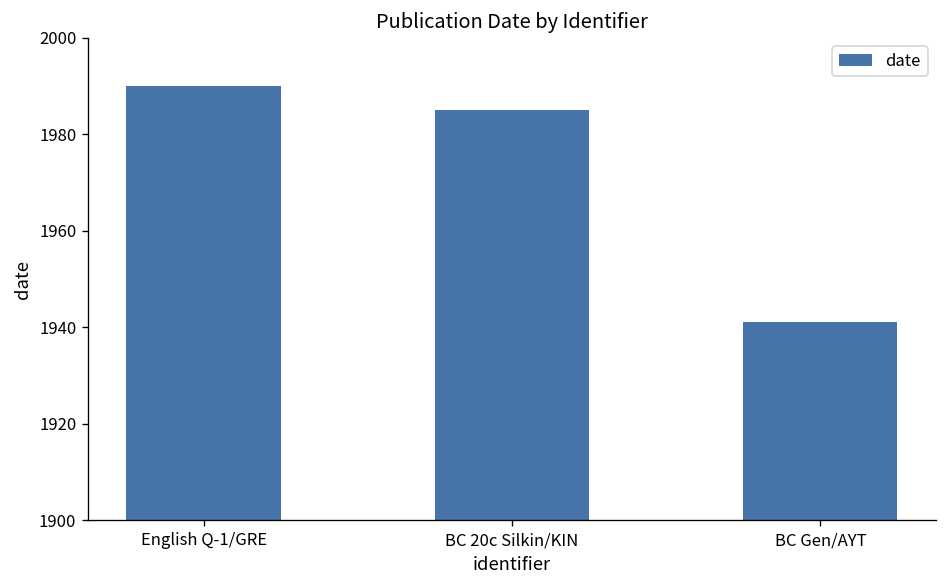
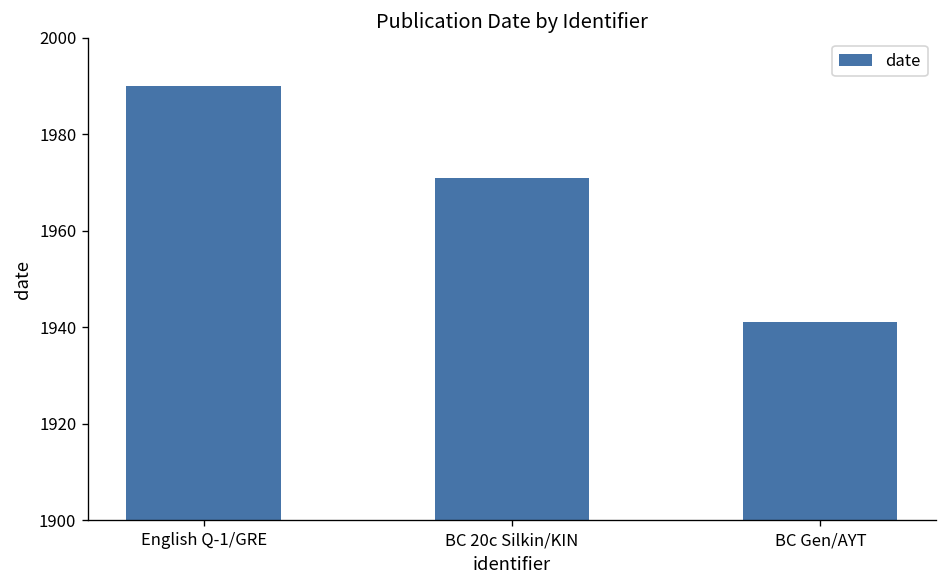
  {
    "English Q-1/GRE": 1990,
-   "BC 20c Silkin/KIN": 1985,
+   "BC 20c Silkin/KIN": 1971,
    "BC Gen/AYT": 1941
  }
